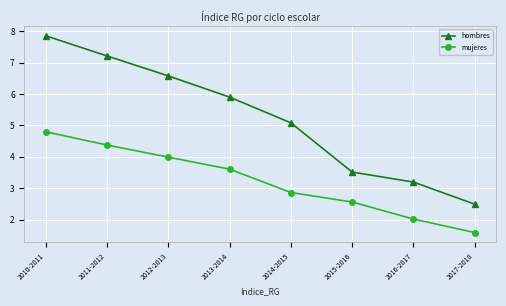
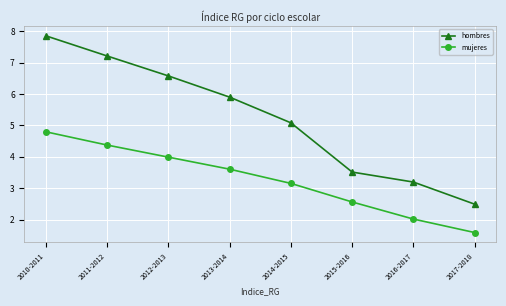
  {
    "hombres": {
      "2010-2011": 7.9,
      "2011-2012": 7.2,
      "2012-2013": 6.6,
      "2013-2014": 5.9,
      "2014-2015": 5.1,
      "2015-2016": 3.5,
      "2016-2017": 3.2,
      "2017-2018": 2.5
    },
    "mujeres": {
      "2010-2011": 4.8,
      "2011-2012": 4.4,
      "2012-2013": 4.0,
      "2013-2014": 3.6,
-     "2014-2015": 2.9,
+     "2014-2015": 3.2,
      "2015-2016": 2.6,
      "2016-2017": 2.0,
      "2017-2018": 1.6
    }
  }
